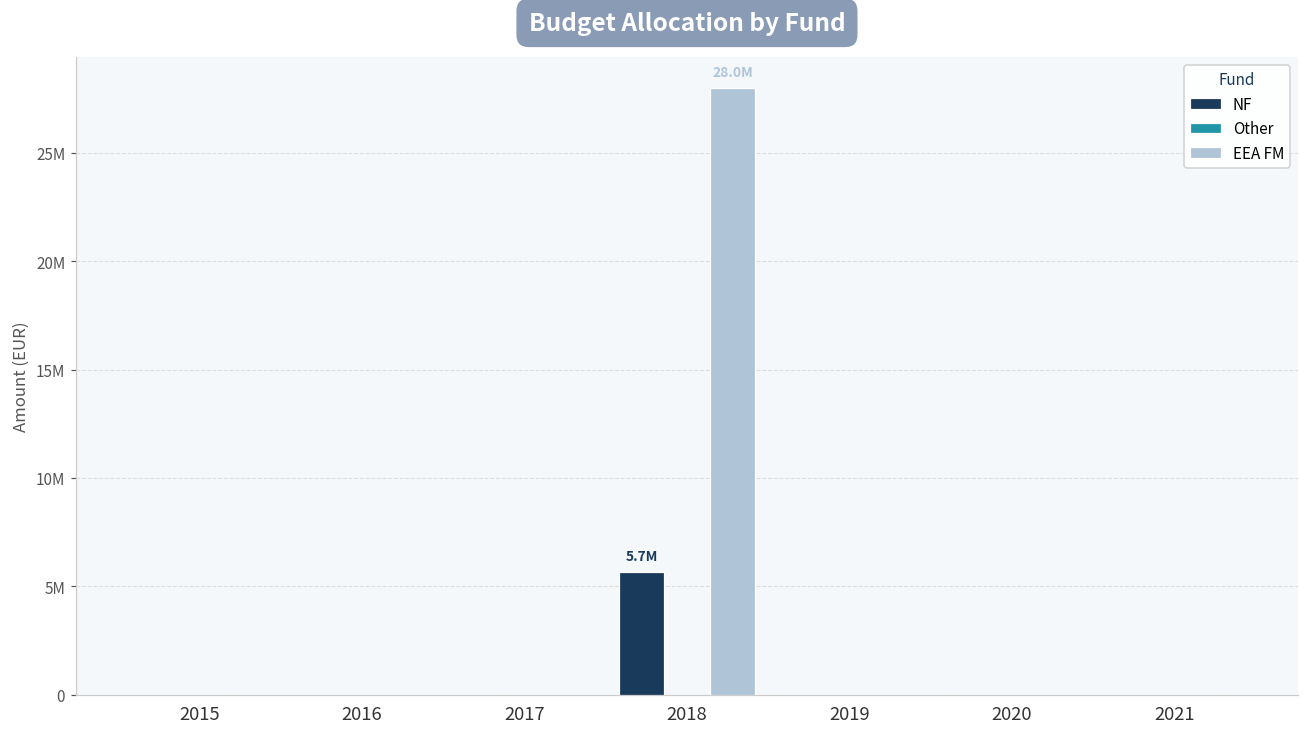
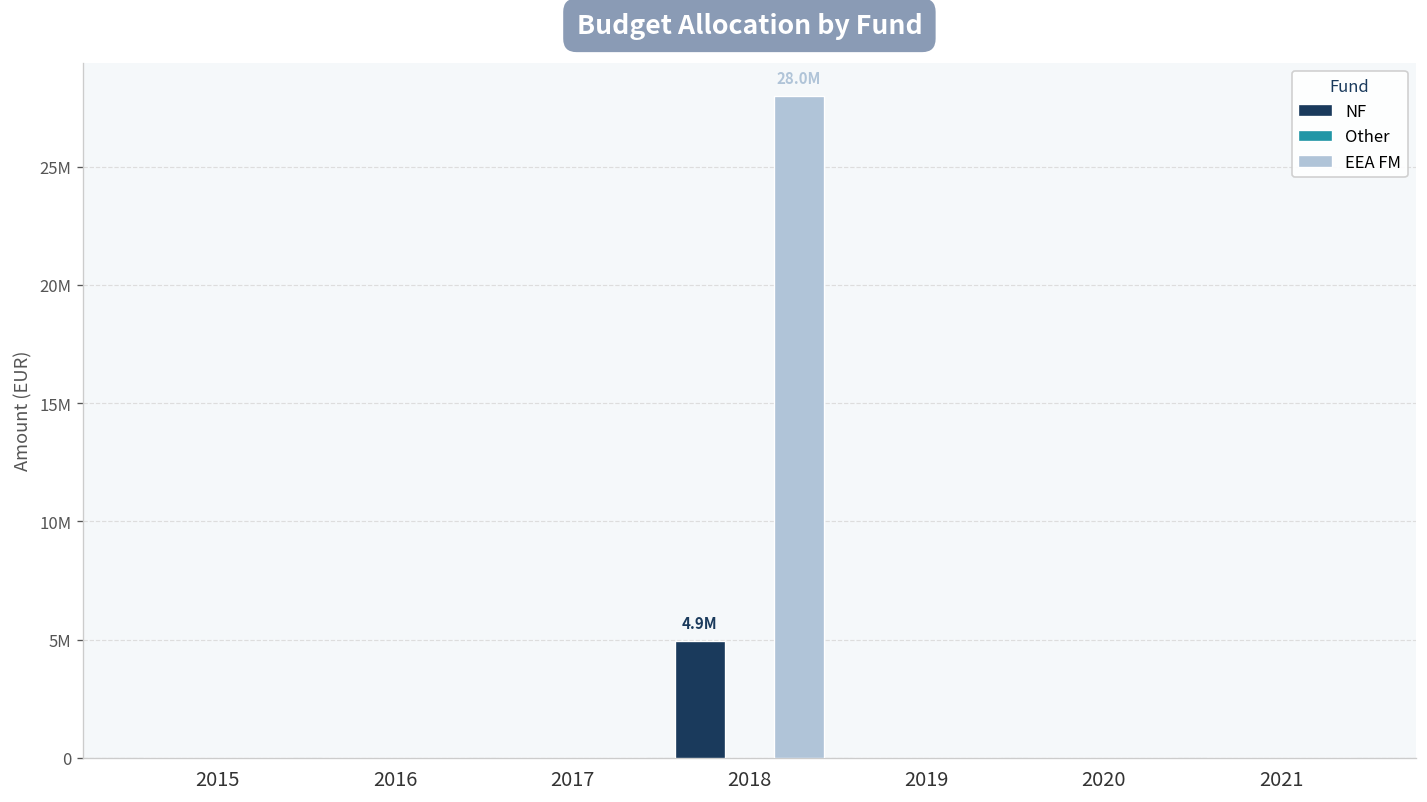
  {
    "NF": {
-     "2018": "5.7M"
+     "2018": "4.9M"
    },
    "Other": {
      "2015": "0",
      "2016": "0",
      "2017": "0",
      "2018": "0",
      "2019": "0",
      "2020": "0",
      "2021": "0"
    },
    "EEA FM": {
      "2018": "28.0M"
    }
  }
